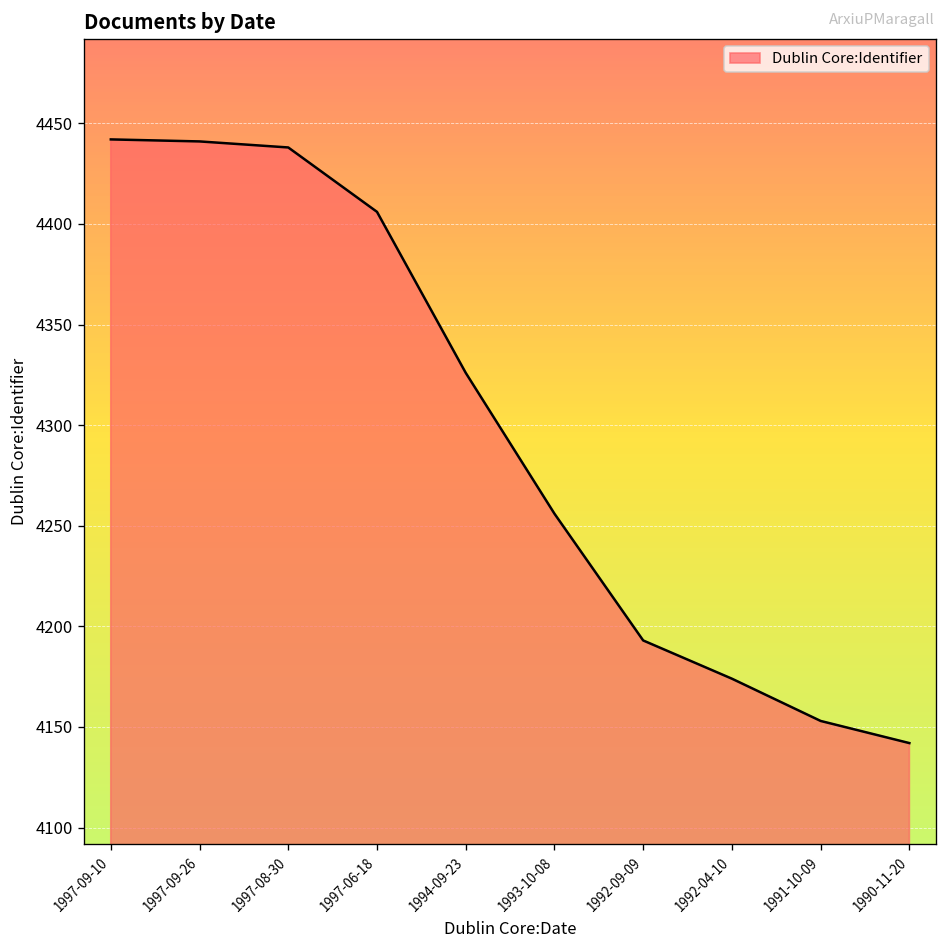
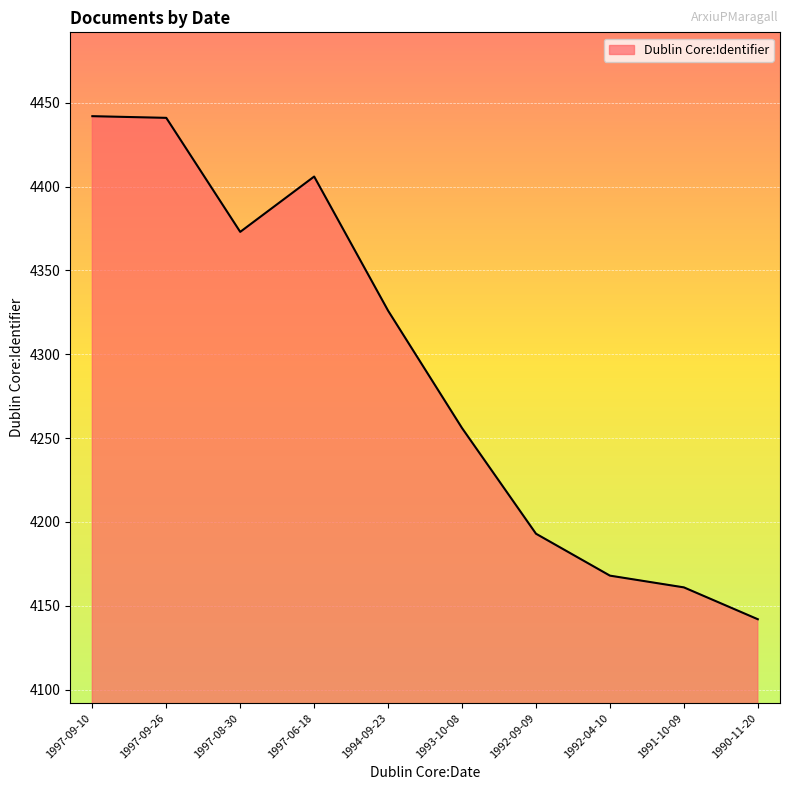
  {
    "1997-09-10": 4442,
    "1997-09-26": 4441,
-   "1997-08-30": 4438,
+   "1997-08-30": 4373,
    "1997-06-18": 4406,
    "1994-09-23": 4326,
    "1993-10-08": 4256,
    "1992-09-09": 4193,
-   "1992-04-10": 4174,
-   "1991-10-09": 4153,
+   "1992-04-10": 4168,
+   "1991-10-09": 4161,
    "1990-11-20": 4142
  }
